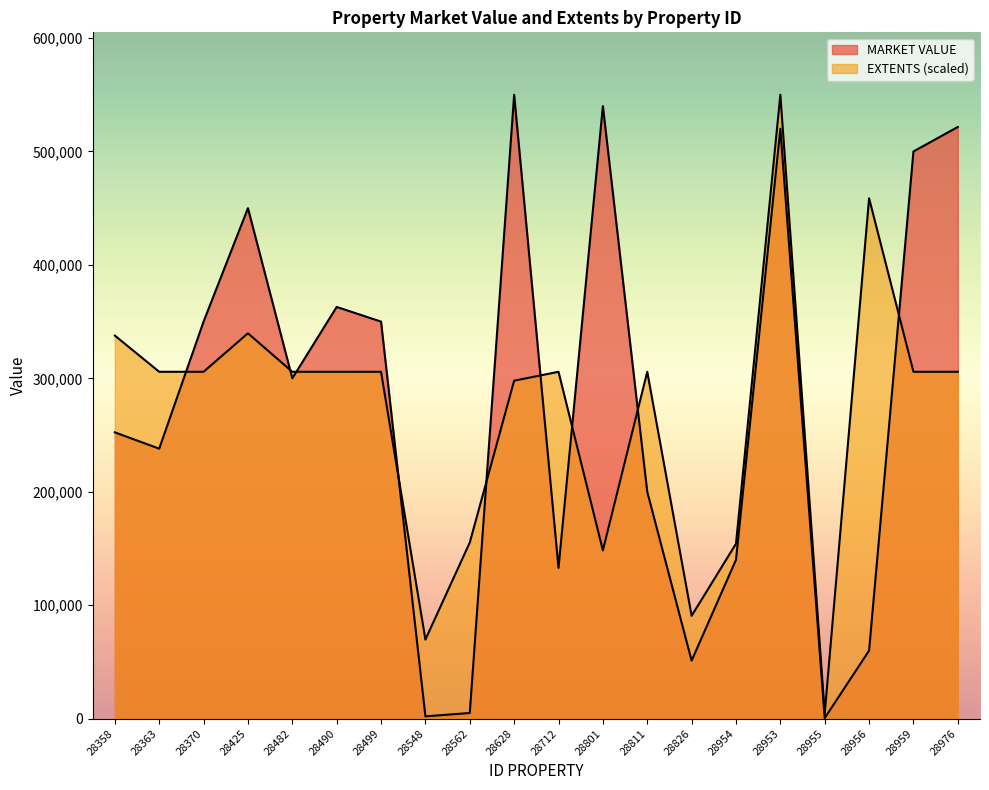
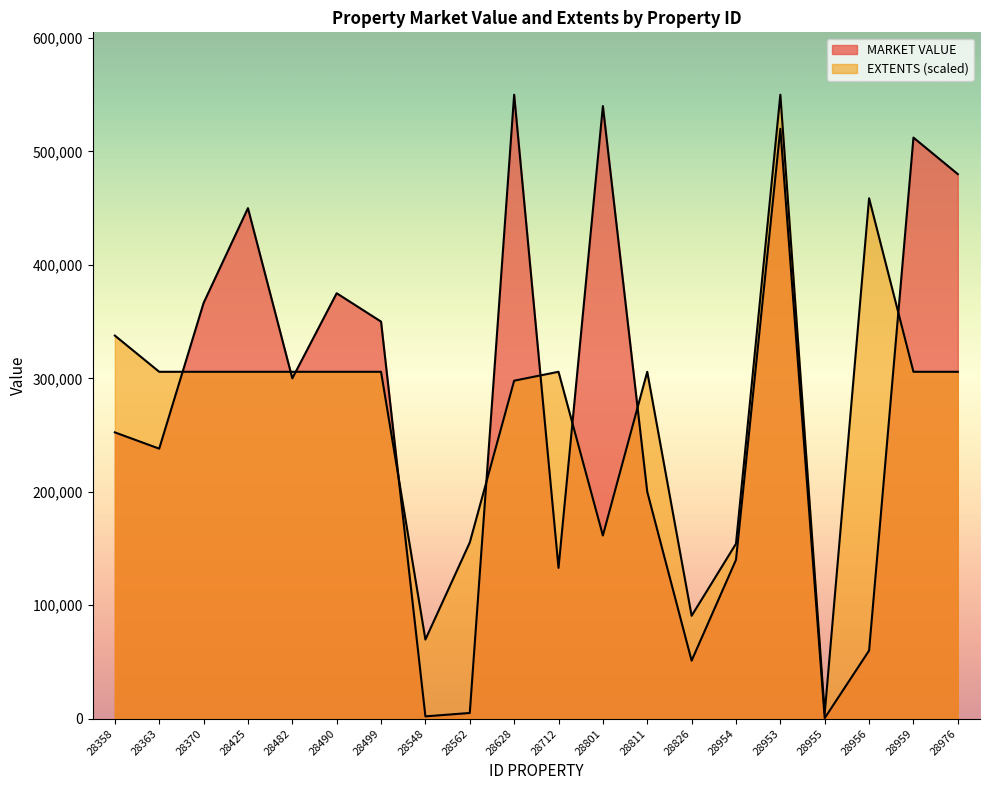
  {
    "MARKET VALUE": {
      "28358": "252,000",
      "28363": "238,000",
-     "28370": "350,000",
+     "28370": "366,000",
      "28425": "450,000",
      "28482": "300,000",
-     "28490": "363,000",
+     "28490": "375,000",
      "28499": "350,000",
      "28548": "2,000",
      "28562": "5,000",
      "28628": "550,000",
      "28712": "133,000",
      "28801": "540,000",
      "28811": "200,000",
      "28826": "51,000",
      "28954": "140,000",
      "28953": "520,000",
      "28955": "1,000",
      "28956": "60,000",
-     "28959": "500,000",
-     "28976": "522,000"
+     "28959": "512,000",
+     "28976": "480,000"
    },
    "EXTENTS (scaled)": {
      "28358": "338,000",
      "28363": "306,000",
      "28370": "306,000",
-     "28425": "340,000",
+     "28425": "306,000",
      "28482": "306,000",
      "28490": "306,000",
      "28499": "306,000",
      "28548": "70,000",
      "28562": "155,000",
      "28628": "298,000",
      "28712": "306,000",
-     "28801": "148,000",
+     "28801": "161,000",
      "28811": "306,000",
      "28826": "91,000",
      "28954": "154,000",
      "28953": "550,000",
      "28955": "5,000",
      "28956": "459,000",
      "28959": "306,000",
      "28976": "306,000"
    }
  }
